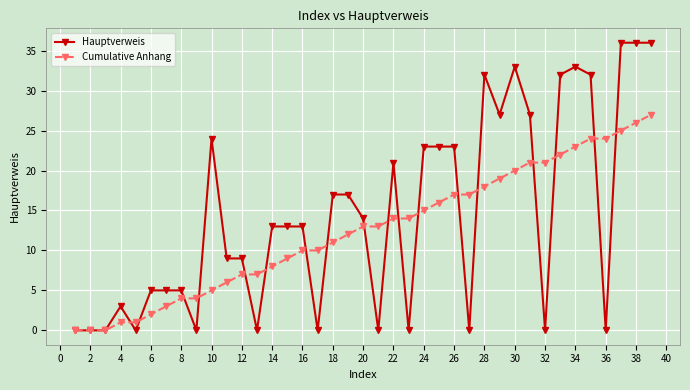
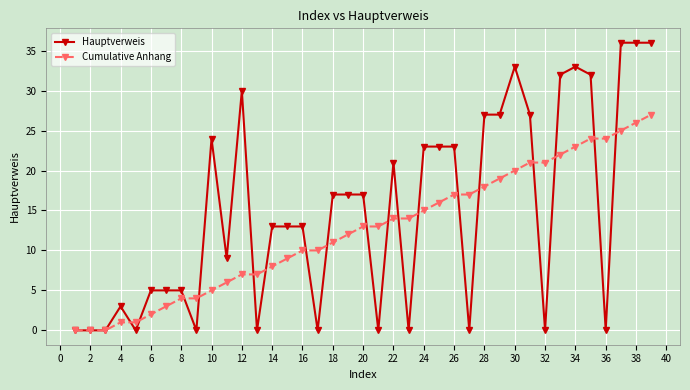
  {
    "Hauptverweis": {
      "4": 3,
      "6": 5,
      "8": 5,
      "10": 24,
-     "12": 9,
+     "12": 30,
      "14": 13,
      "16": 13,
      "18": 17,
-     "20": 14,
+     "20": 17,
      "22": 21,
      "24": 23,
      "26": 23,
-     "28": 32,
+     "28": 27,
      "30": 33,
      "32": 0,
      "34": 33,
      "36": 0,
      "38": 36
    },
    "Cumulative Anhang": {
      "4": 1,
      "6": 2,
      "8": 4,
      "10": 5,
      "12": 7,
      "14": 8,
      "16": 10,
      "18": 11,
      "20": 13,
      "22": 14,
      "24": 15,
      "26": 17,
      "28": 18,
      "30": 20,
      "32": 21,
      "34": 23,
      "36": 24,
      "38": 26
    }
  }
